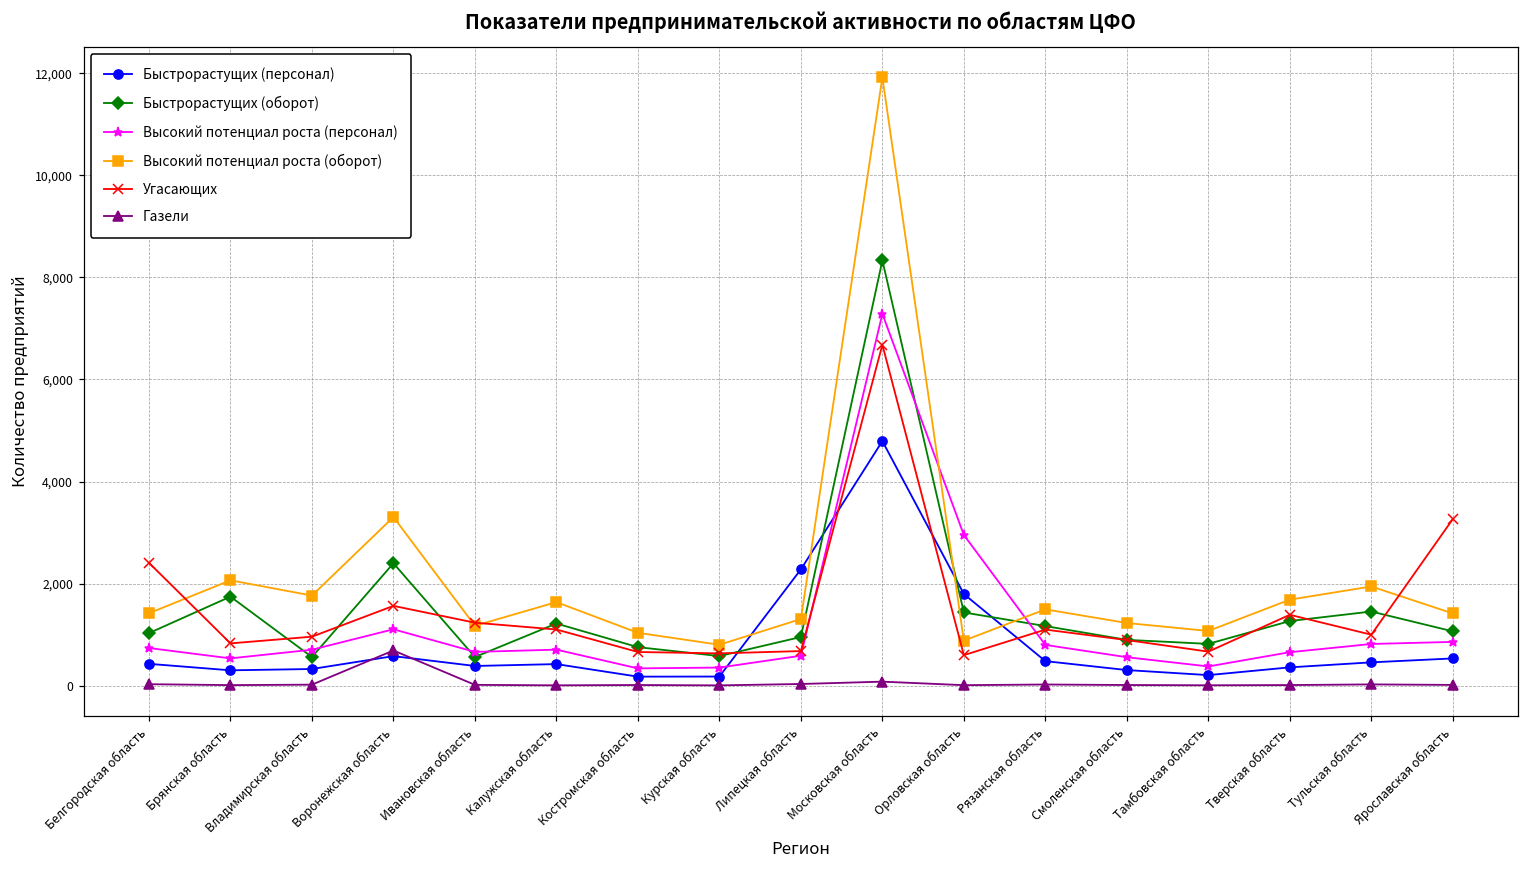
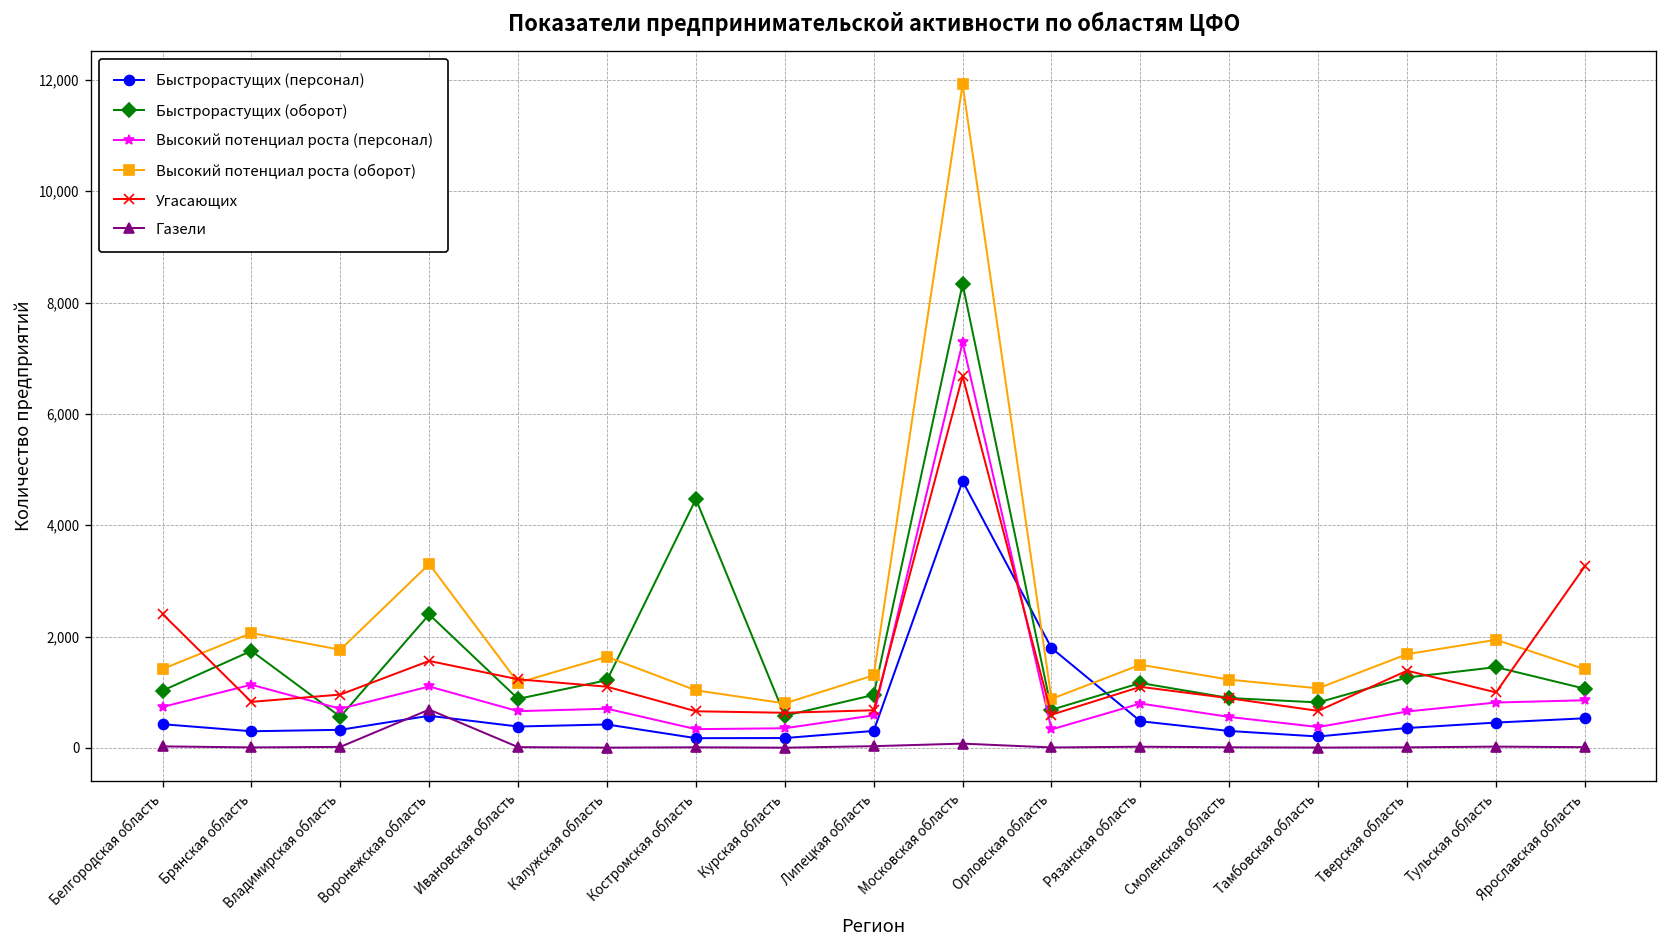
  {
    "Быстрорастущих (персонал)": {
      "Белгородская область": "400",
      "Брянская область": "300",
      "Владимирская область": "300",
      "Воронежская область": "600",
      "Ивановская область": "400",
      "Калужская область": "400",
      "Костромская область": "200",
      "Курская область": "200",
-     "Липецкая область": "2,300",
+     "Липецкая область": "300",
      "Московская область": "4,800",
      "Орловская область": "1,800",
      "Рязанская область": "500",
      "Смоленская область": "300",
      "Тамбовская область": "200",
      "Тверская область": "400",
      "Тульская область": "500",
      "Ярославская область": "500"
    },
    "Быстрорастущих (оборот)": {
      "Белгородская область": "1,000",
      "Брянская область": "1,700",
      "Владимирская область": "600",
      "Воронежская область": "2,400",
-     "Ивановская область": "600",
+     "Ивановская область": "900",
      "Калужская область": "1,200",
-     "Костромская область": "800",
+     "Костромская область": "4,500",
      "Липецкая область": "1,000",
      "Московская область": "8,300",
-     "Орловская область": "1,400",
+     "Орловская область": "700",
      "Рязанская область": "1,200",
      "Тамбовская область": "800",
      "Тверская область": "1,300",
      "Тульская область": "1,500",
      "Ярославская область": "1,100"
    },
    "Высокий потенциал роста (персонал)": {
      "Белгородская область": "700",
-     "Брянская область": "500",
+     "Брянская область": "1,100",
      "Владимирская область": "700",
      "Воронежская область": "1,100",
      "Ивановская область": "700",
      "Калужская область": "700",
      "Костромская область": "300",
      "Курская область": "400",
      "Липецкая область": "600",
      "Московская область": "7,300",
-     "Орловская область": "3,000",
+     "Орловская область": "300",
      "Рязанская область": "800",
      "Смоленская область": "600",
      "Тамбовская область": "400",
      "Тверская область": "700",
      "Тульская область": "800",
      "Ярославская область": "900"
    },
    "Высокий потенциал роста (оборот)": {
      "Белгородская область": "1,400",
      "Брянская область": "2,100",
      "Владимирская область": "1,800",
      "Воронежская область": "3,300",
      "Ивановская область": "1,200",
      "Калужская область": "1,600",
      "Костромская область": "1,000",
      "Курская область": "800",
      "Липецкая область": "1,300",
      "Московская область": "11,900",
      "Орловская область": "900",
      "Рязанская область": "1,500",
      "Смоленская область": "1,200",
      "Тамбовская область": "1,100",
      "Тверская область": "1,700",
      "Тульская область": "1,900",
      "Ярославская область": "1,400"
    },
    "Угасающих": {
      "Белгородская область": "2,400",
      "Брянская область": "800",
      "Владимирская область": "1,000",
      "Воронежская область": "1,600",
      "Ивановская область": "1,200",
      "Калужская область": "1,100",
      "Костромская область": "700",
      "Липецкая область": "700",
      "Московская область": "6,700",
      "Орловская область": "600",
      "Рязанская область": "1,100",
      "Тамбовская область": "700",
      "Тверская область": "1,400",
      "Тульская область": "1,000",
      "Ярославская область": "3,300"
    },
    "Газели": {
      "Белгородская область": "0",
      "Брянская область": "0",
      "Владимирская область": "0",
      "Воронежская область": "700",
      "Ивановская область": "0",
      "Калужская область": "0",
      "Костромская область": "0",
      "Курская область": "0",
      "Липецкая область": "0",
      "Московская область": "100",
      "Орловская область": "0",
      "Рязанская область": "0",
      "Смоленская область": "0",
      "Тамбовская область": "0",
      "Тверская область": "0",
      "Тульская область": "0",
      "Ярославская область": "0"
    }
  }
